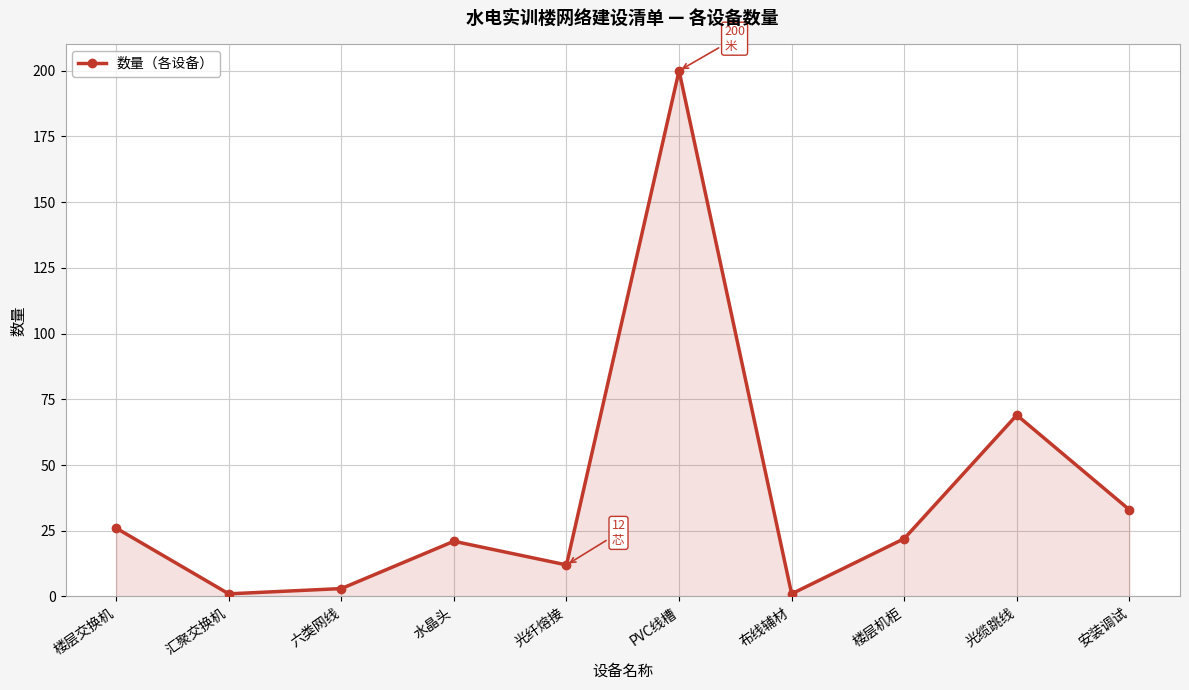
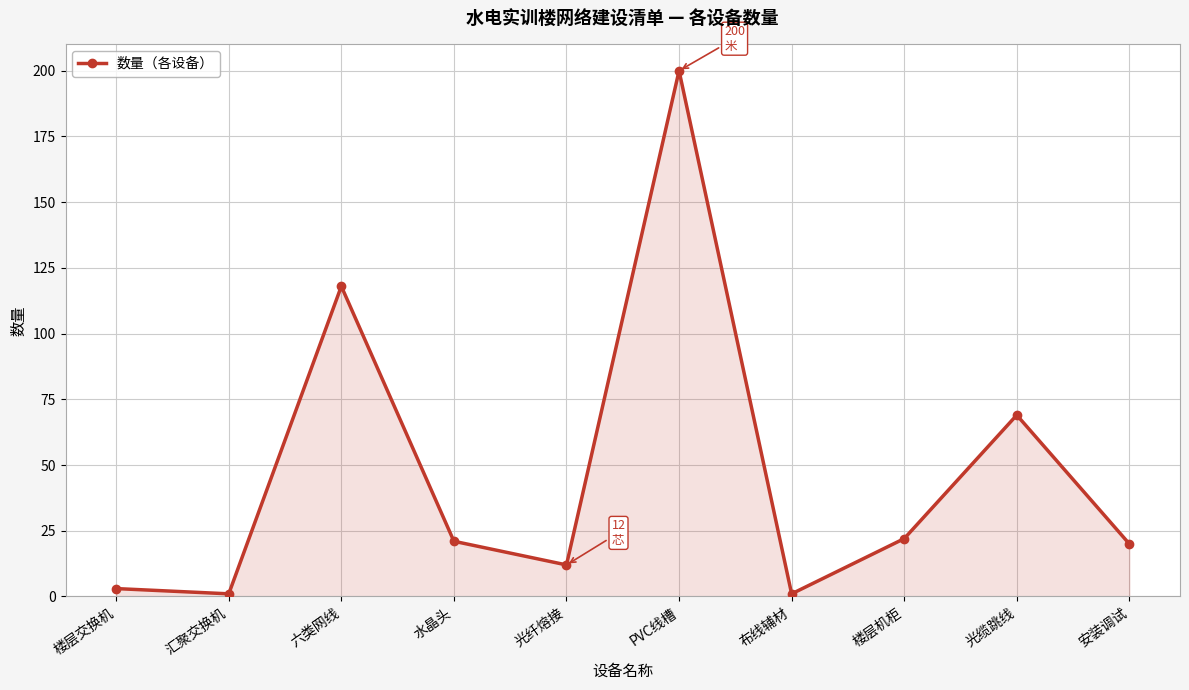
  {
-   "楼层交换机": 26,
+   "楼层交换机": 3,
    "汇聚交换机": 1,
-   "六类网线": 3,
+   "六类网线": 118,
    "水晶头": 21,
    "布线辅材": 1,
    "楼层机柜": 22,
    "光缆跳线": 69,
-   "安装调试": 33
+   "安装调试": 20
  }
